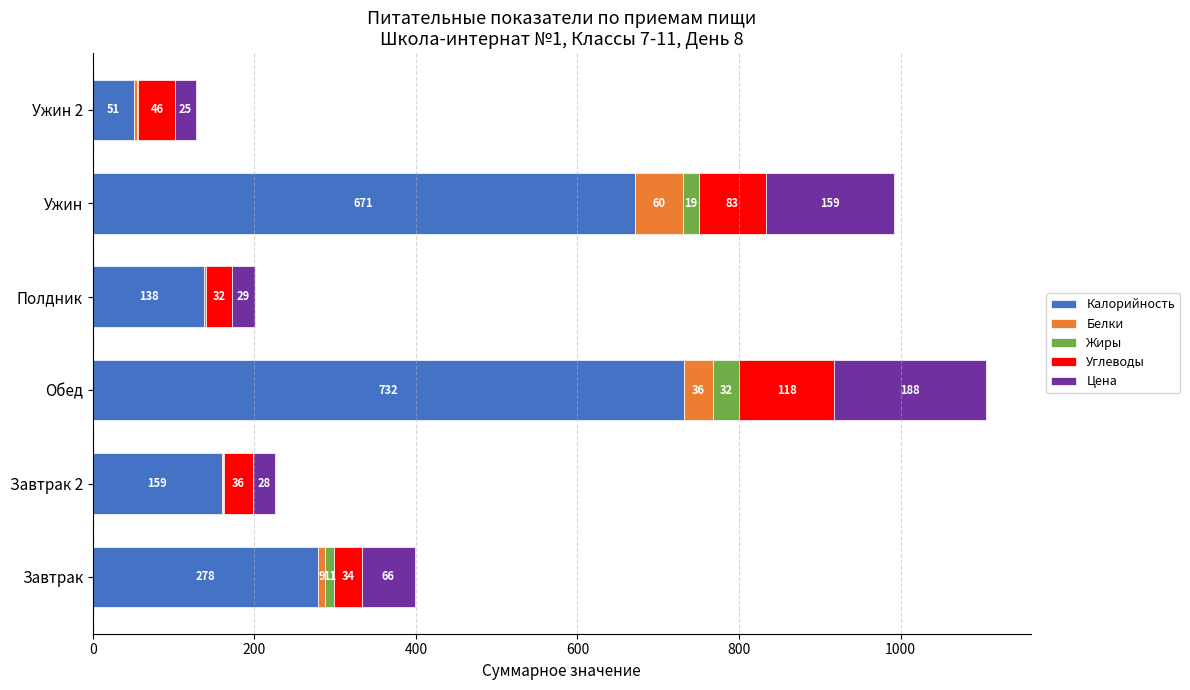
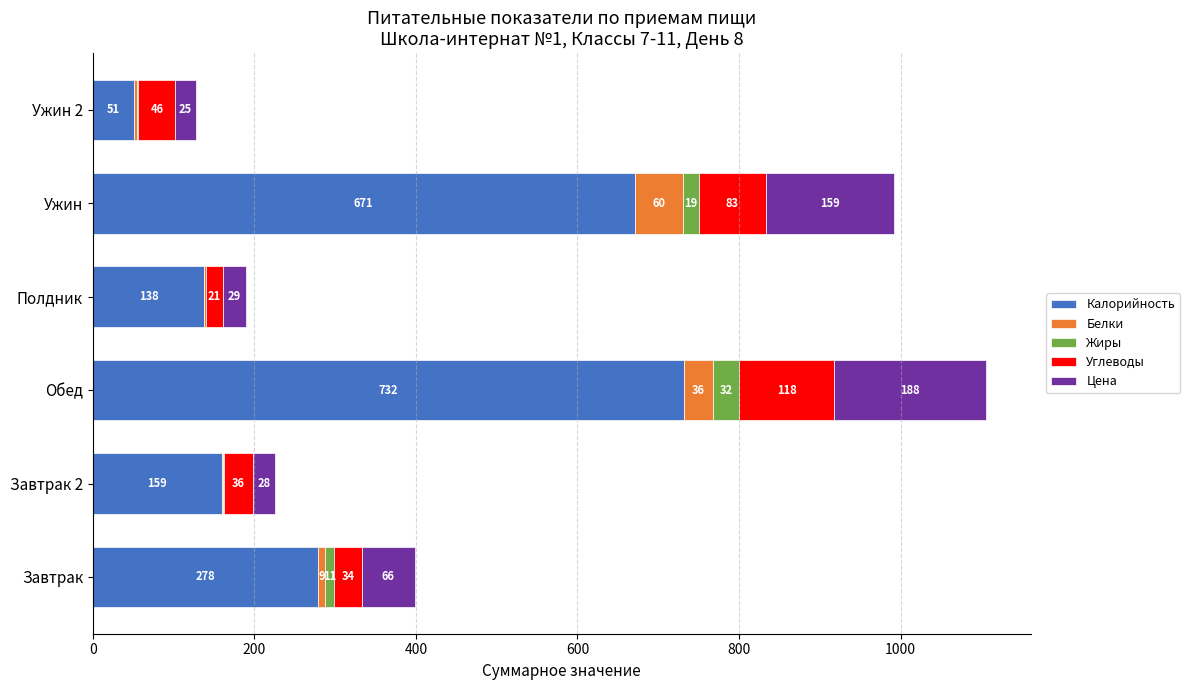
  {
    "Калорийность": {
      "Ужин 2": 51,
      "Ужин": 671,
      "Полдник": 138,
      "Обед": 732,
      "Завтрак 2": 159,
      "Завтрак": 278
    },
    "Белки": {
      "Ужин": 60,
      "Обед": 36
    },
    "Жиры": {
      "Ужин": 19,
      "Обед": 32,
      "Завтрак": 11
    },
    "Углеводы": {
      "Ужин 2": 46,
      "Ужин": 83,
-     "Полдник": 32,
+     "Полдник": 21,
      "Обед": 118,
      "Завтрак 2": 36,
      "Завтрак": 34
    },
    "Цена": {
      "Ужин 2": 25,
      "Ужин": 159,
      "Полдник": 29,
      "Обед": 188,
      "Завтрак 2": 28,
      "Завтрак": 66
    }
  }
